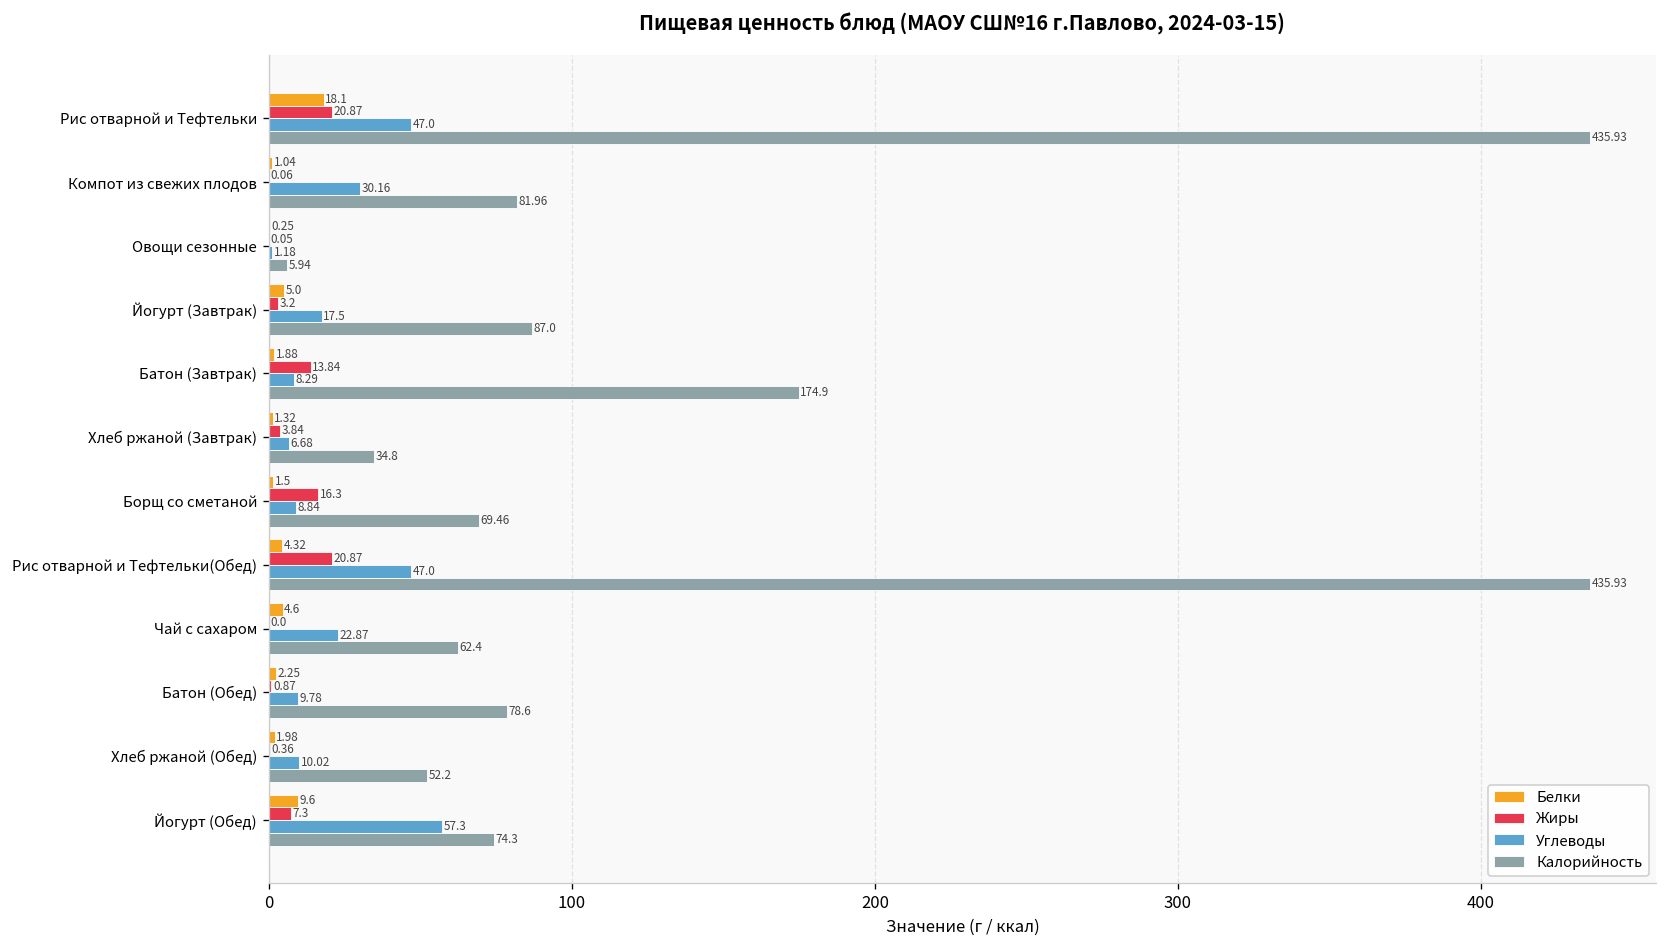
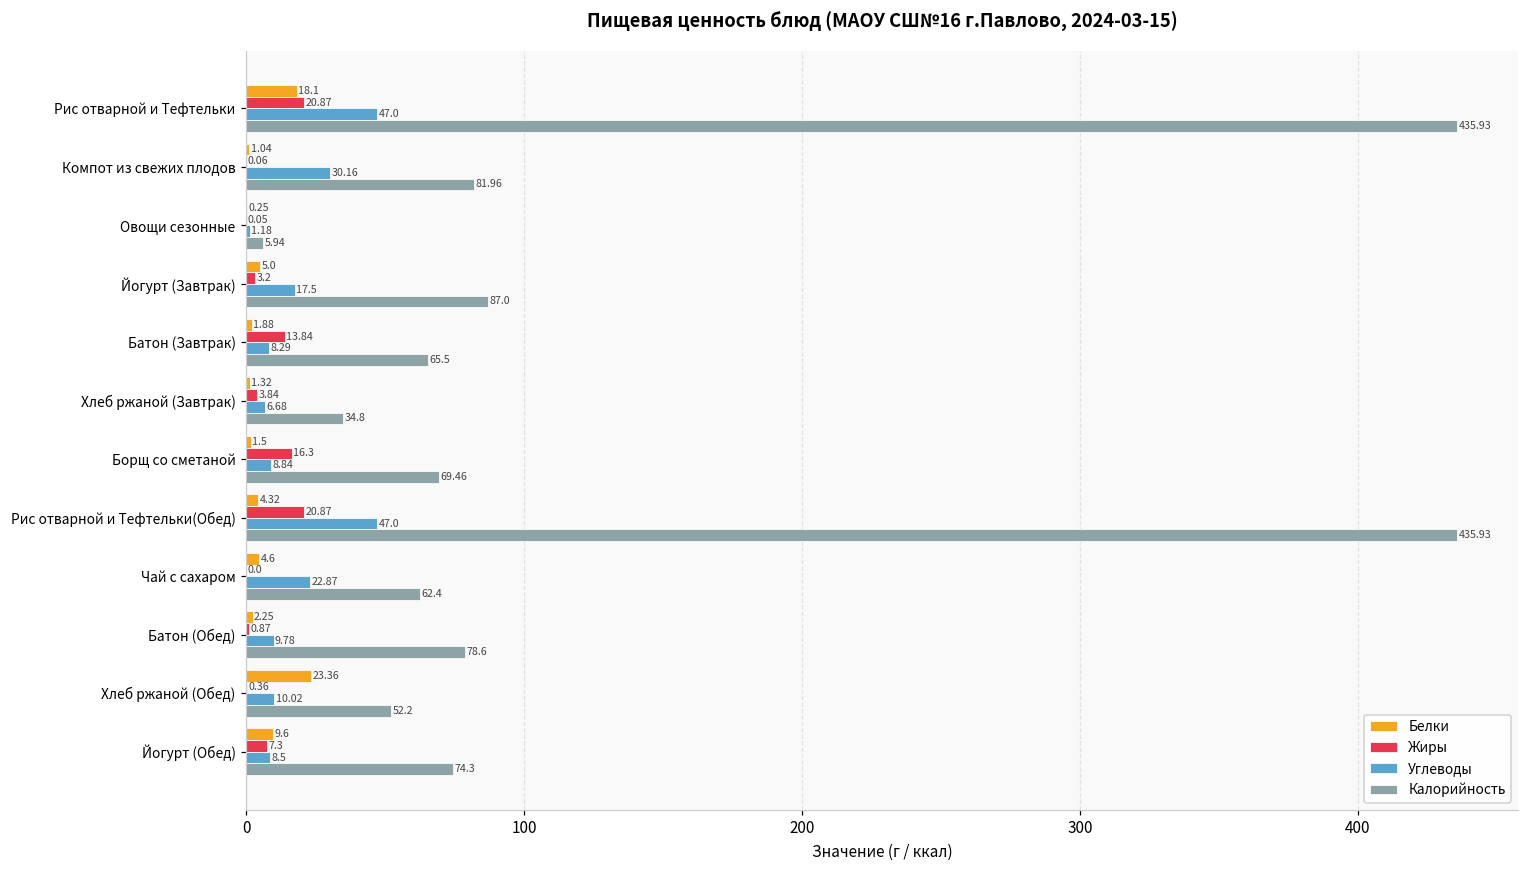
  {
    "Белки": {
      "Рис отварной и Тефтельки": 18.1,
      "Компот из свежих плодов": 1.04,
      "Овощи сезонные": 0.25,
      "Йогурт (Завтрак)": 5.0,
      "Батон (Завтрак)": 1.88,
      "Хлеб ржаной (Завтрак)": 1.32,
      "Борщ со сметаной": 1.5,
      "Рис отварной и Тефтельки(Обед)": 4.32,
      "Чай с сахаром": 4.6,
      "Батон (Обед)": 2.25,
-     "Хлеб ржаной (Обед)": 1.98,
+     "Хлеб ржаной (Обед)": 23.36,
      "Йогурт (Обед)": 9.6
    },
    "Жиры": {
      "Рис отварной и Тефтельки": 20.87,
      "Компот из свежих плодов": 0.06,
      "Овощи сезонные": 0.05,
      "Йогурт (Завтрак)": 3.2,
      "Батон (Завтрак)": 13.84,
      "Хлеб ржаной (Завтрак)": 3.84,
      "Борщ со сметаной": 16.3,
      "Рис отварной и Тефтельки(Обед)": 20.87,
      "Чай с сахаром": 0.0,
      "Батон (Обед)": 0.87,
      "Хлеб ржаной (Обед)": 0.36,
      "Йогурт (Обед)": 7.3
    },
    "Углеводы": {
      "Рис отварной и Тефтельки": 47.0,
      "Компот из свежих плодов": 30.16,
      "Овощи сезонные": 1.18,
      "Йогурт (Завтрак)": 17.5,
      "Батон (Завтрак)": 8.29,
      "Хлеб ржаной (Завтрак)": 6.68,
      "Борщ со сметаной": 8.84,
      "Рис отварной и Тефтельки(Обед)": 47.0,
      "Чай с сахаром": 22.87,
      "Батон (Обед)": 9.78,
      "Хлеб ржаной (Обед)": 10.02,
-     "Йогурт (Обед)": 57.3
+     "Йогурт (Обед)": 8.5
    },
    "Калорийность": {
      "Рис отварной и Тефтельки": 435.93,
      "Компот из свежих плодов": 81.96,
      "Овощи сезонные": 5.94,
      "Йогурт (Завтрак)": 87.0,
-     "Батон (Завтрак)": 174.9,
+     "Батон (Завтрак)": 65.5,
      "Хлеб ржаной (Завтрак)": 34.8,
      "Борщ со сметаной": 69.46,
      "Рис отварной и Тефтельки(Обед)": 435.93,
      "Чай с сахаром": 62.4,
      "Батон (Обед)": 78.6,
      "Хлеб ржаной (Обед)": 52.2,
      "Йогурт (Обед)": 74.3
    }
  }
